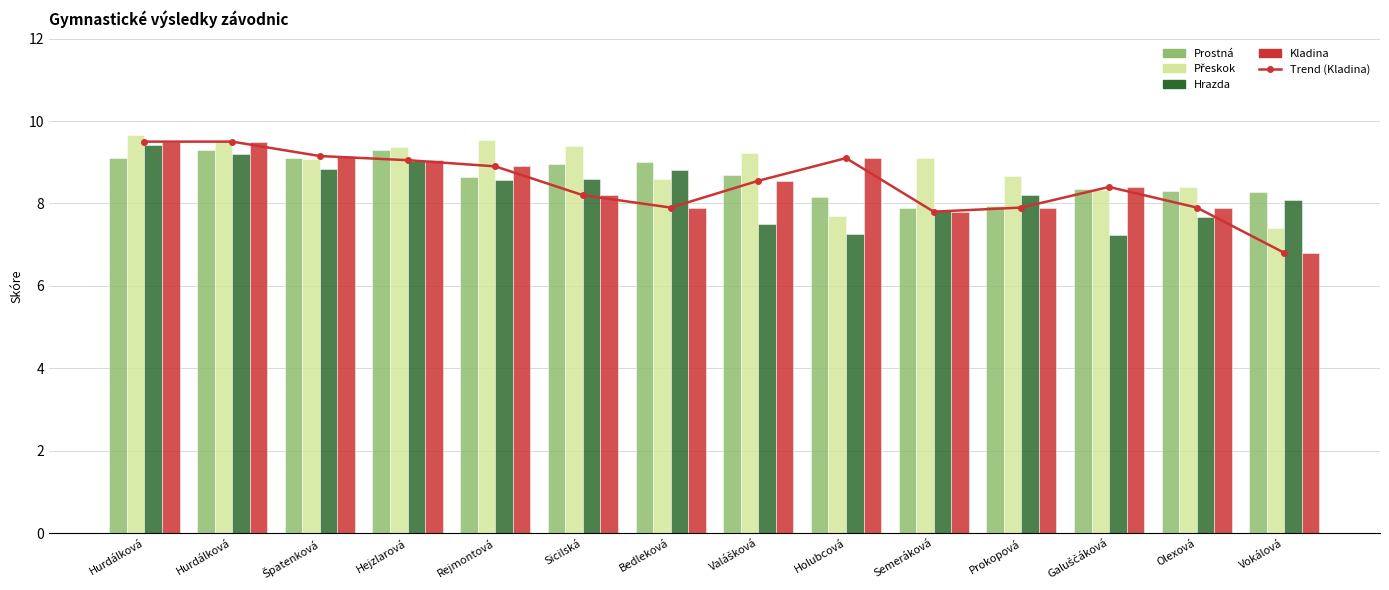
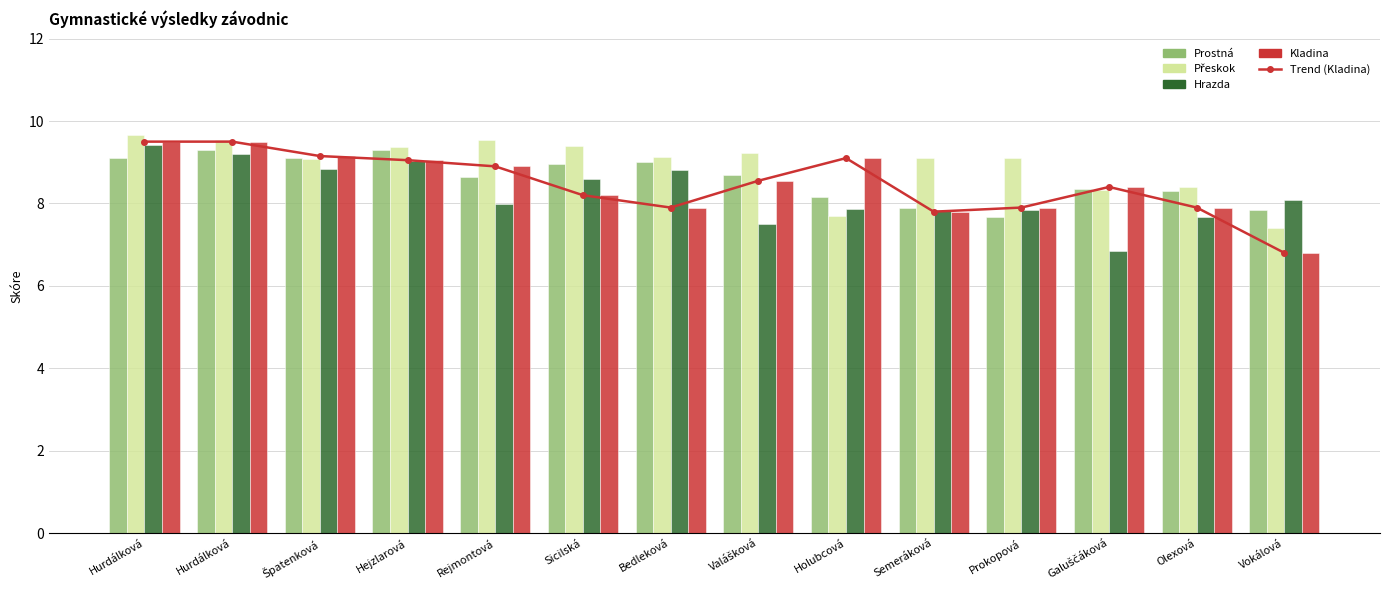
  {
    "Prostná": {
      "Špatenková": 9.1,
      "Hejzlarová": 9.3,
      "Rejmontová": 8.7,
      "Sicilská": 9.0,
      "Bedleková": 9.0,
      "Valášková": 8.7,
      "Holubcová": 8.2,
      "Semeráková": 7.9,
-     "Prokopová": 8.0,
+     "Prokopová": 7.7,
      "Galuščáková": 8.4,
      "Olexová": 8.3,
-     "Vokálová": 8.3
+     "Vokálová": 7.9
    },
    "Přeskok": {
      "Špatenková": 9.1,
      "Hejzlarová": 9.4,
      "Rejmontová": 9.5,
      "Sicilská": 9.4,
-     "Bedleková": 8.6,
+     "Bedleková": 9.1,
      "Valášková": 9.2,
      "Holubcová": 7.7,
      "Semeráková": 9.1,
-     "Prokopová": 8.7,
+     "Prokopová": 9.1,
      "Galuščáková": 8.3,
      "Olexová": 8.4,
      "Vokálová": 7.4
    },
    "Hrazda": {
      "Špatenková": 8.8,
      "Hejzlarová": 9.0,
-     "Rejmontová": 8.6,
+     "Rejmontová": 8.0,
      "Sicilská": 8.6,
      "Bedleková": 8.8,
      "Valášková": 7.5,
-     "Holubcová": 7.3,
+     "Holubcová": 7.9,
      "Semeráková": 7.8,
-     "Prokopová": 8.2,
-     "Galuščáková": 7.2,
+     "Prokopová": 7.8,
+     "Galuščáková": 6.8,
      "Olexová": 7.7,
      "Vokálová": 8.1
    }
  }
